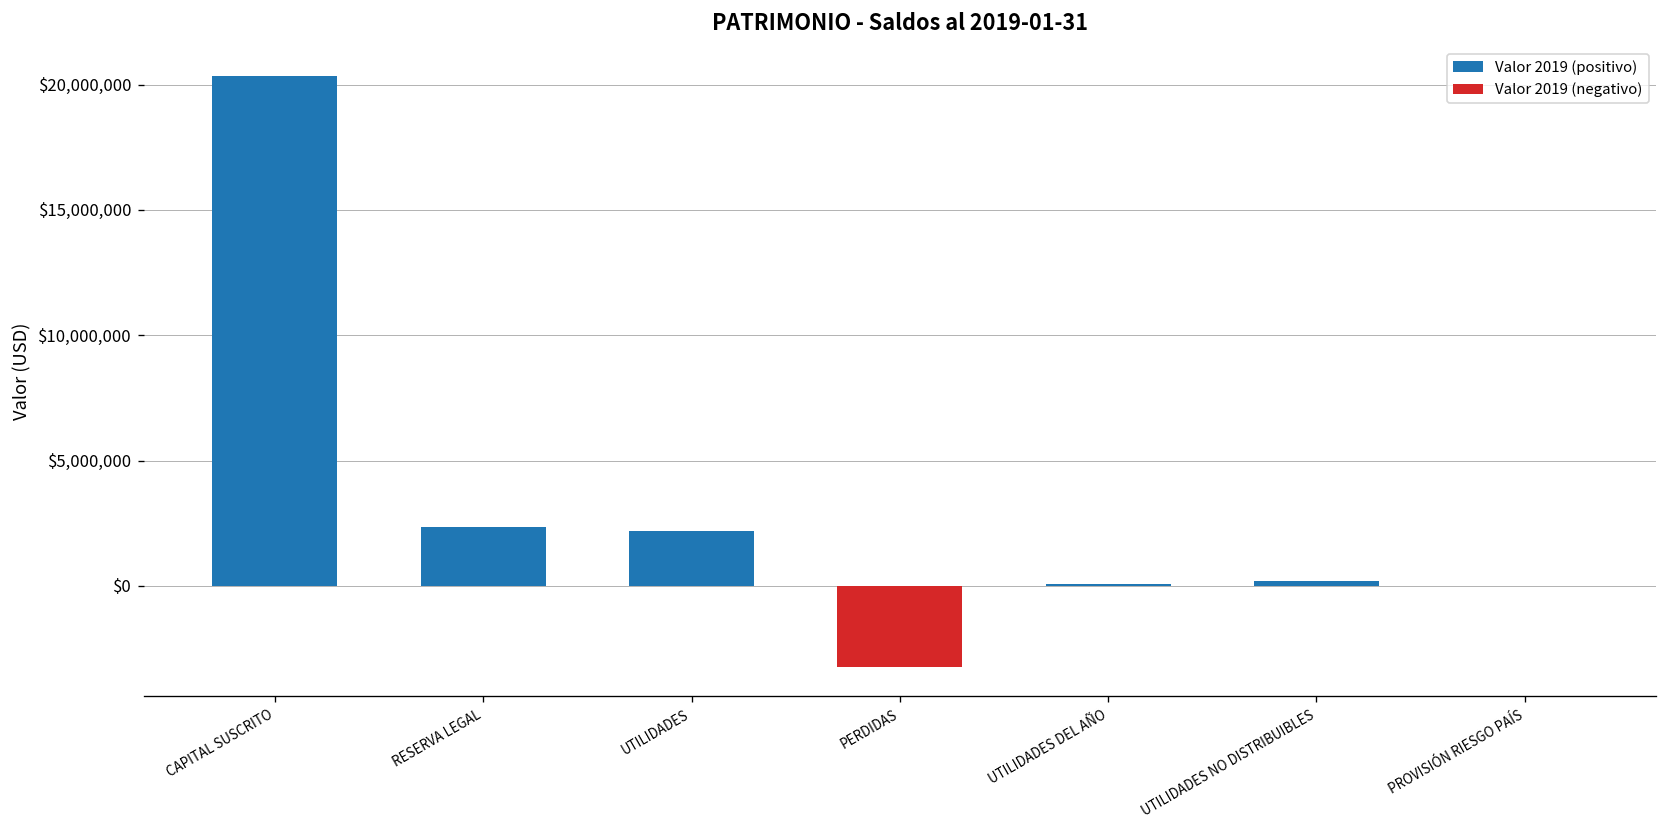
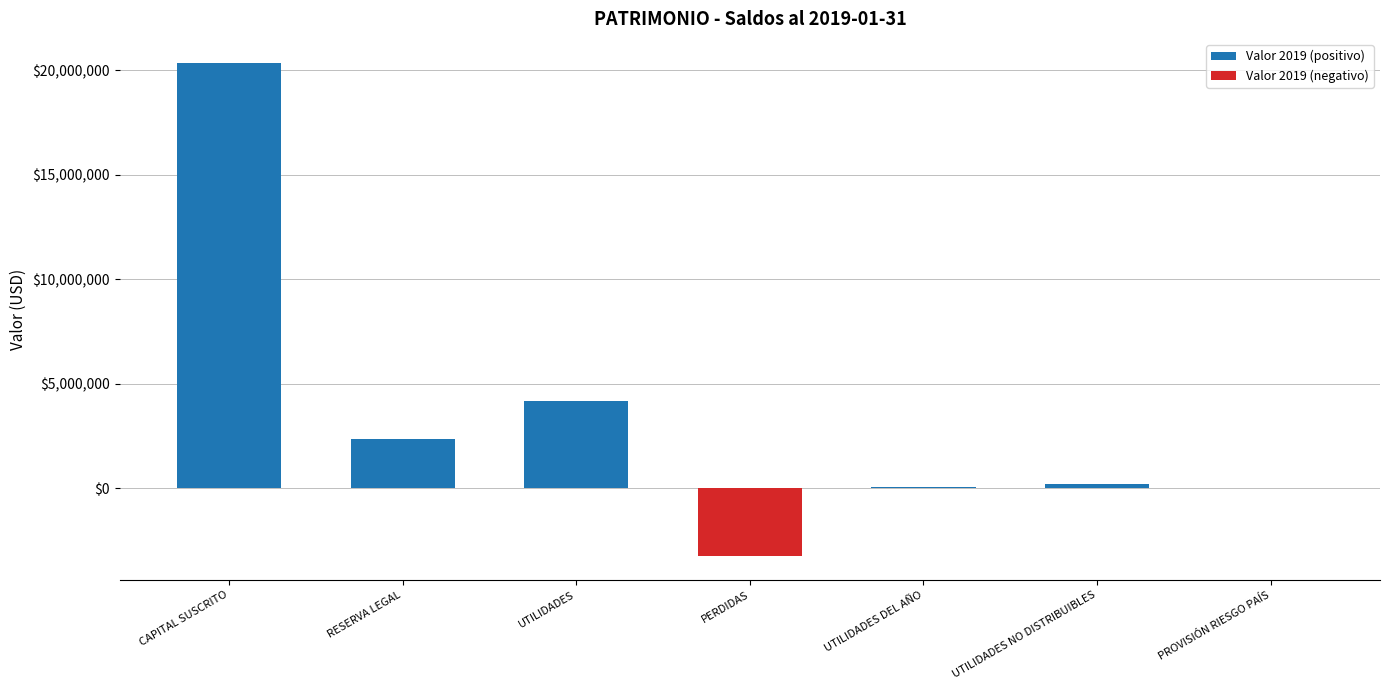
  {
    "Valor 2019 (positivo)": {
      "CAPITAL SUSCRITO": "$20,300,000",
      "RESERVA LEGAL": "$2,300,000",
-     "UTILIDADES": "$2,200,000",
+     "UTILIDADES": "$4,200,000",
      "PERDIDAS": "$0",
      "UTILIDADES NO DISTRIBUIBLES": "$200,000"
    },
    "Valor 2019 (negativo)": {
      "CAPITAL SUSCRITO": "$0",
      "RESERVA LEGAL": "$0",
      "UTILIDADES": "$0",
      "PERDIDAS": "$-3,200,000",
      "UTILIDADES DEL AÑO": "$0",
      "UTILIDADES NO DISTRIBUIBLES": "$0",
      "PROVISIÓN RIESGO PAÍS": "$0"
    }
  }
